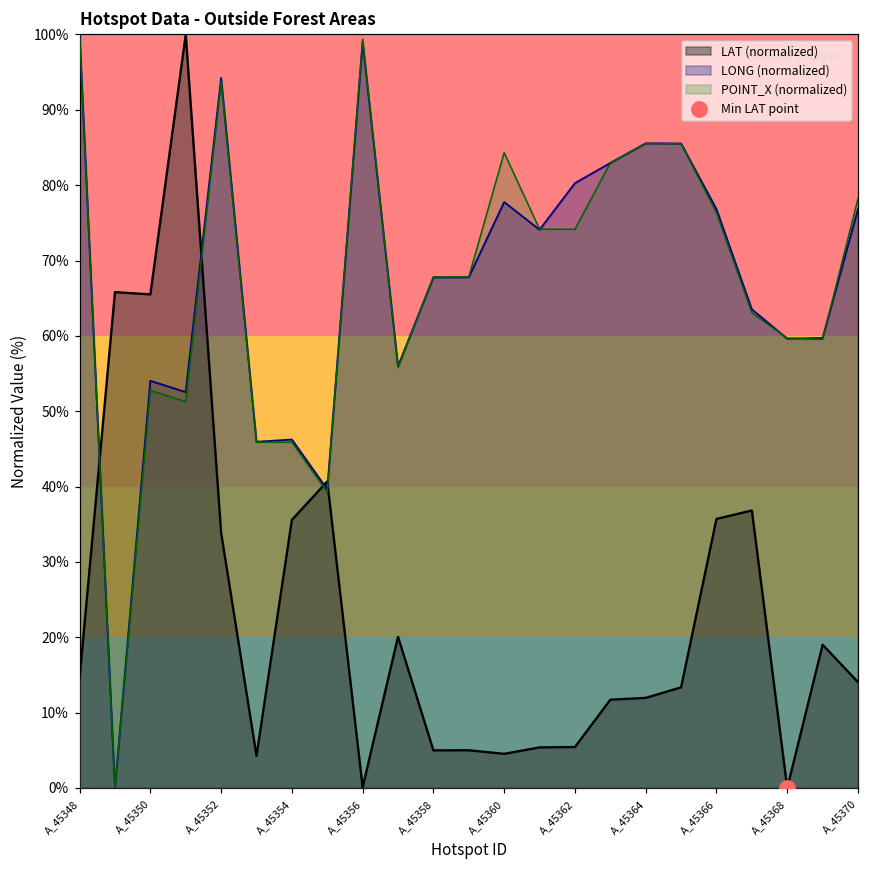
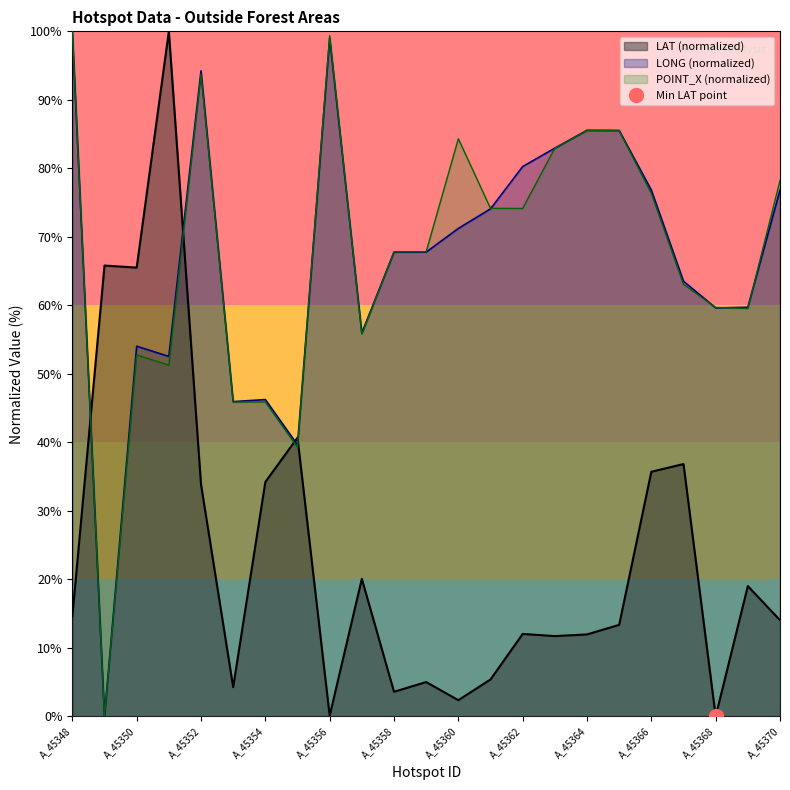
  {
    "LAT (normalized)": {
      "A_45348": "15%",
      "A_45350": "66%",
      "A_45352": "34%",
-     "A_45354": "36%",
+     "A_45354": "34%",
      "A_45356": "0%",
-     "A_45358": "5%",
-     "A_45360": "5%",
-     "A_45362": "5%",
+     "A_45358": "4%",
+     "A_45360": "2%",
+     "A_45362": "12%",
      "A_45364": "12%",
      "A_45366": "36%",
      "A_45370": "14%"
    },
    "LONG (normalized)": {
      "A_45350": "54%",
      "A_45352": "94%",
-     "A_45360": "78%",
+     "A_45360": "71%",
      "A_45362": "80%",
      "A_45366": "77%",
      "A_45370": "77%"
    },
    "POINT_X (normalized)": {
      "A_45350": "53%",
      "A_45352": "94%",
      "A_45360": "84%",
      "A_45362": "74%",
      "A_45366": "76%",
      "A_45370": "78%"
    }
  }
